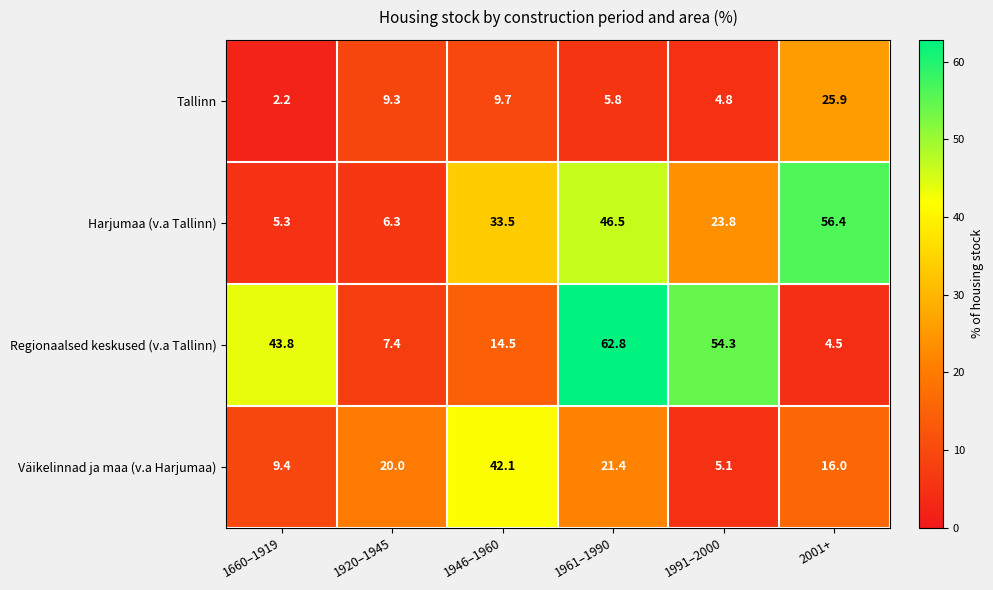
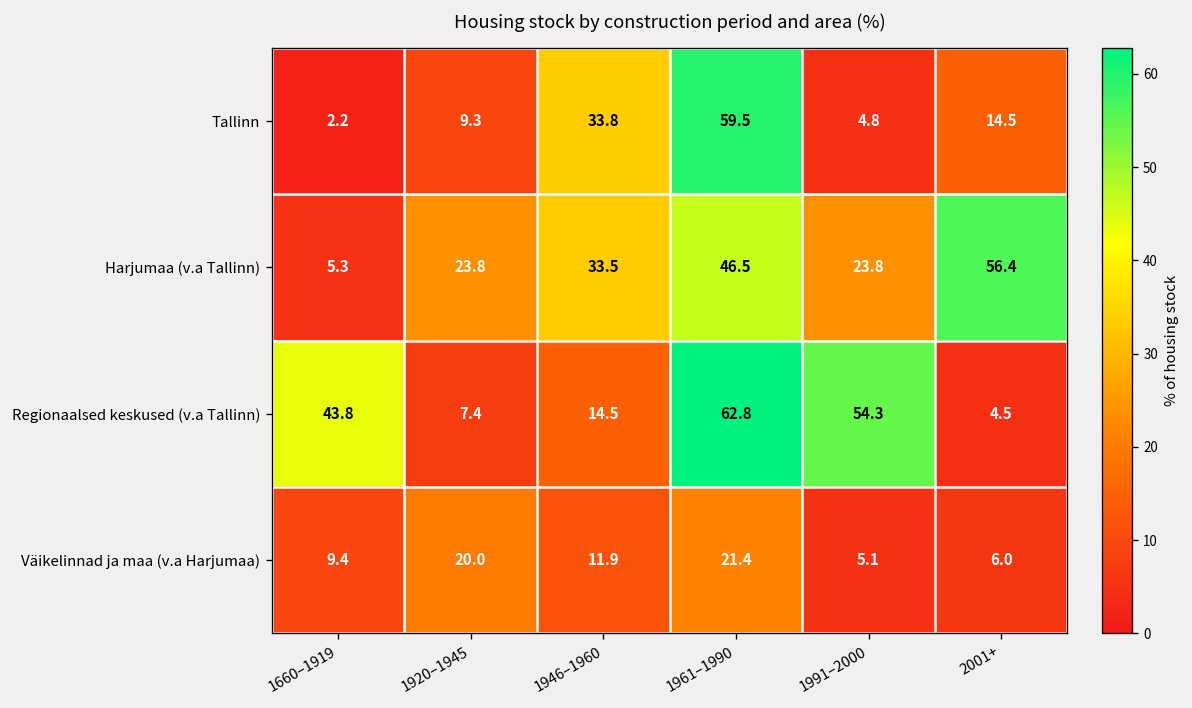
  {
    "Tallinn": {
      "1660–1919": 2.2,
      "1920–1945": 9.3,
-     "1946–1960": 9.7,
-     "1961–1990": 5.8,
+     "1946–1960": 33.8,
+     "1961–1990": 59.5,
      "1991–2000": 4.8,
-     "2001+": 25.9
+     "2001+": 14.5
    },
    "Harjumaa (v.a Tallinn)": {
      "1660–1919": 5.3,
-     "1920–1945": 6.3,
+     "1920–1945": 23.8,
      "1946–1960": 33.5,
      "1961–1990": 46.5,
      "1991–2000": 23.8,
      "2001+": 56.4
    },
    "Regionaalsed keskused (v.a Tallinn)": {
      "1660–1919": 43.8,
      "1920–1945": 7.4,
      "1946–1960": 14.5,
      "1961–1990": 62.8,
      "1991–2000": 54.3,
      "2001+": 4.5
    },
    "Väikelinnad ja maa (v.a Harjumaa)": {
      "1660–1919": 9.4,
      "1920–1945": 20.0,
-     "1946–1960": 42.1,
+     "1946–1960": 11.9,
      "1961–1990": 21.4,
      "1991–2000": 5.1,
-     "2001+": 16.0
+     "2001+": 6.0
    }
  }
